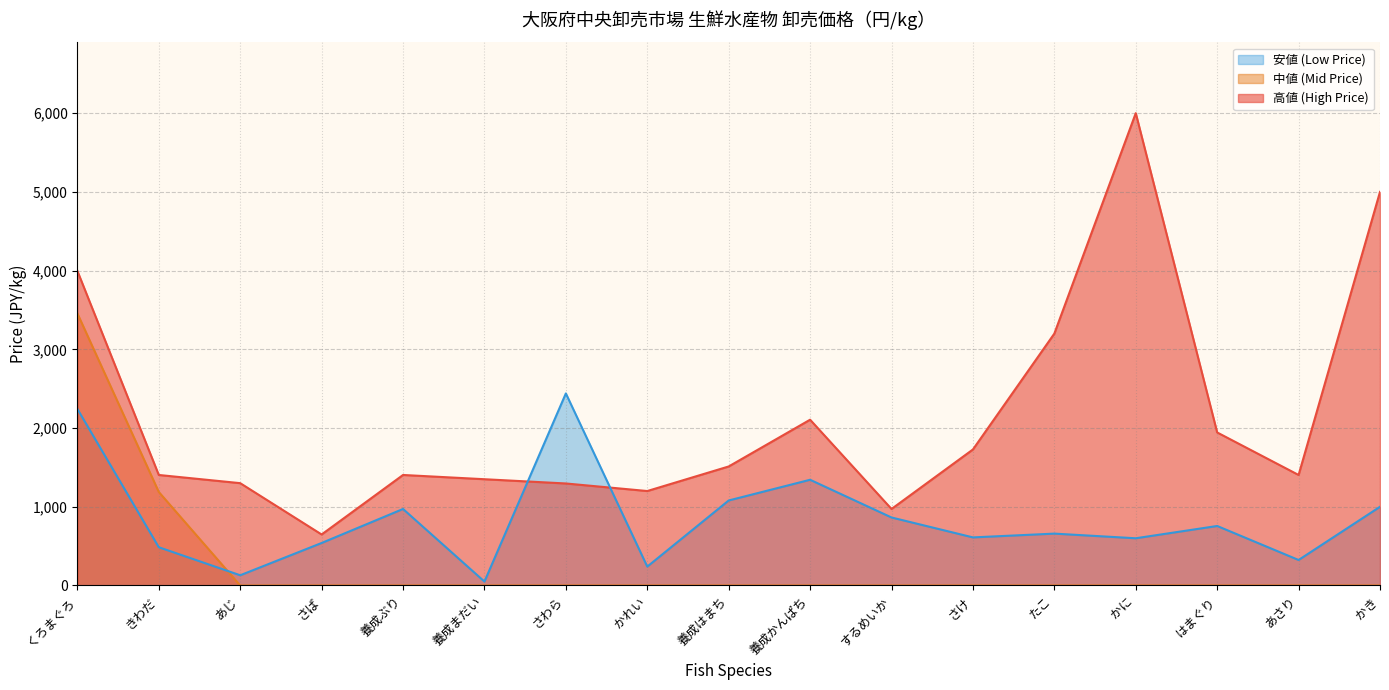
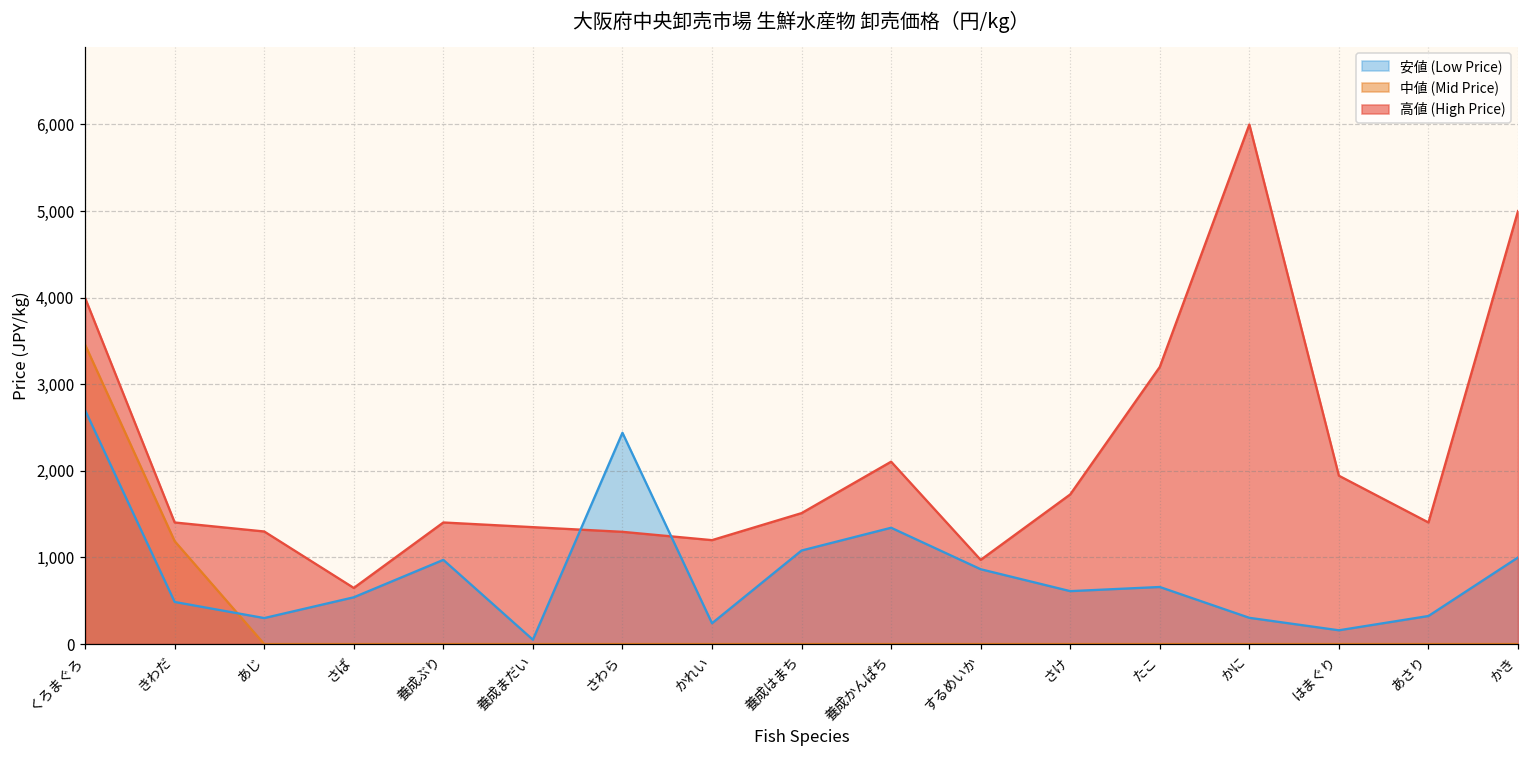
  {
    "安値 (Low Price)": {
-     "くろまぐろ": "2,200",
+     "くろまぐろ": "2,700",
      "きわだ": "500",
-     "あじ": "100",
+     "あじ": "300",
      "さば": "500",
      "養成ぶり": "1,000",
      "養成まだい": "100",
      "さわら": "2,400",
      "かれい": "200",
      "養成はまち": "1,100",
      "養成かんぱち": "1,300",
      "するめいか": "900",
      "さけ": "600",
      "たこ": "700",
-     "かに": "600",
-     "はまぐり": "800",
+     "かに": "300",
+     "はまぐり": "200",
      "あさり": "300",
      "かき": "1,000"
    }
  }
